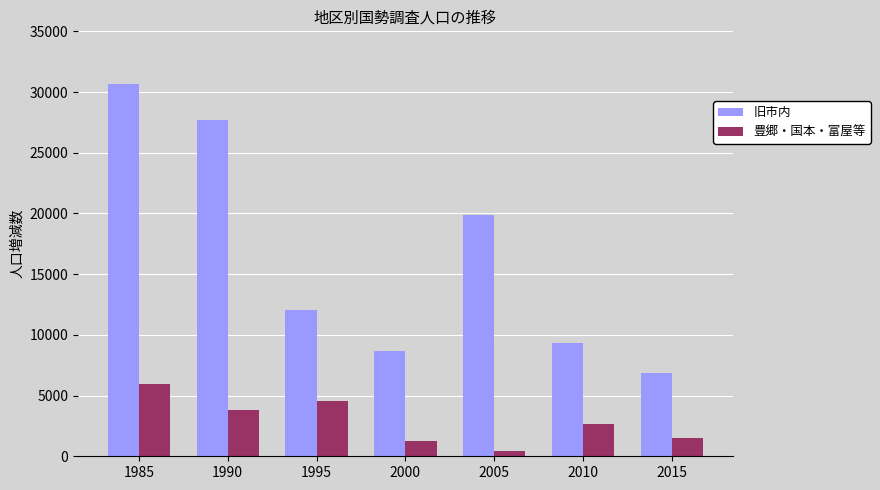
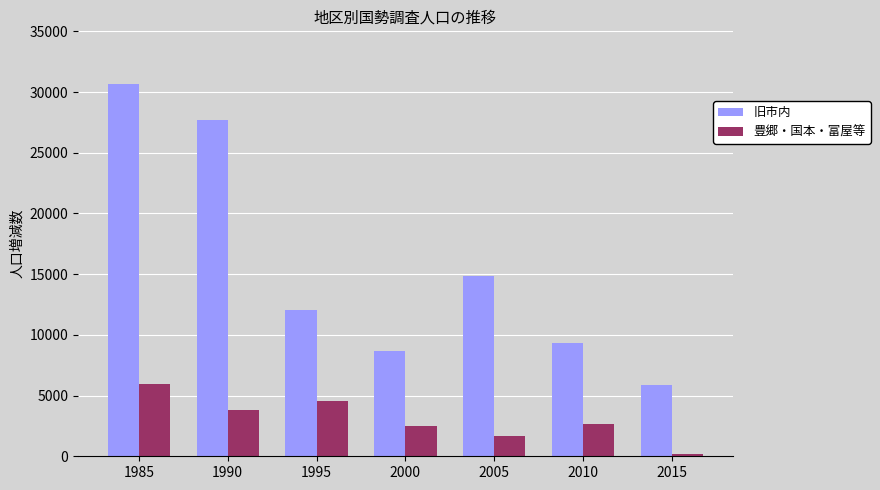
  {
    "旧市内": {
      "1985": 30600,
      "1990": 27700,
      "1995": 12100,
      "2000": 8600,
-     "2005": 19900,
+     "2005": 14800,
      "2010": 9300,
-     "2015": 6900
+     "2015": 5900
    },
    "豊郷・国本・富屋等": {
      "1985": 6000,
      "1990": 3800,
      "1995": 4500,
-     "2000": 1300,
-     "2005": 500,
+     "2000": 2500,
+     "2005": 1700,
      "2010": 2600,
-     "2015": 1500
+     "2015": 200
    }
  }
